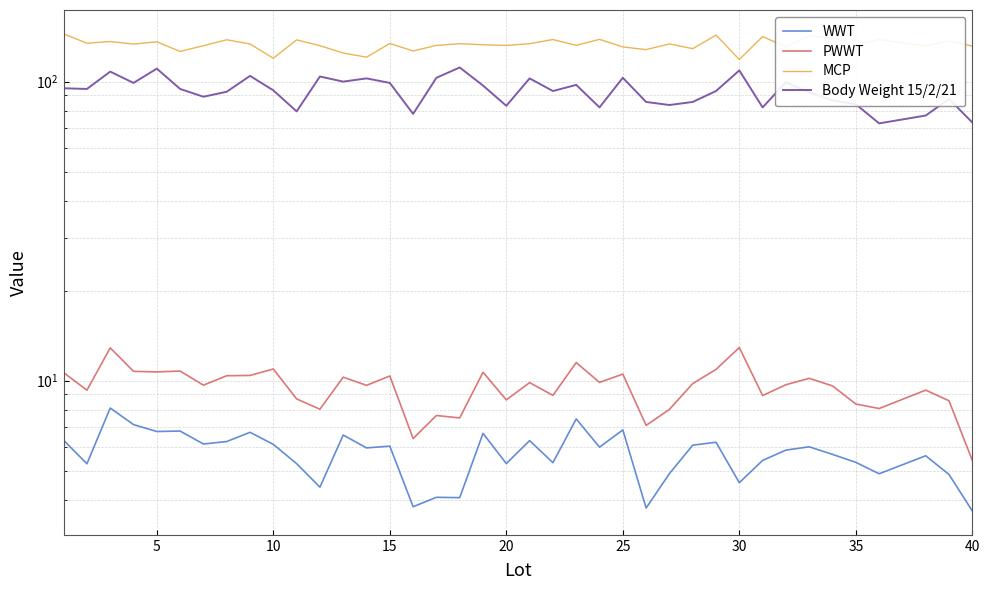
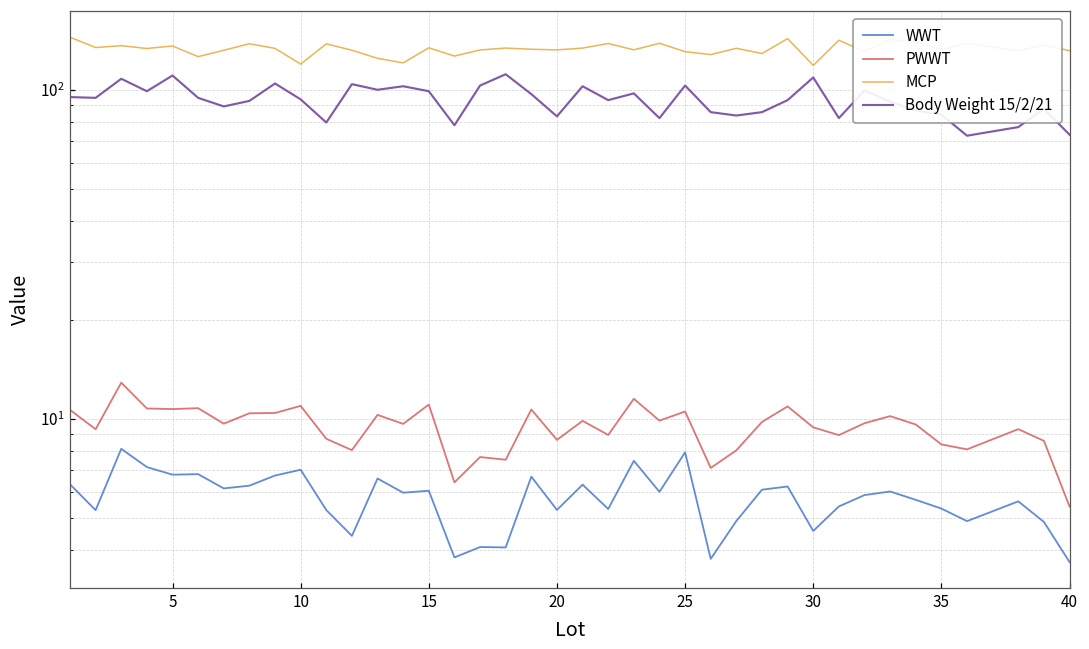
  {
    "WWT": {
      "5": 6.8,
-     "10": 6.1,
+     "10": 7.0,
      "15": 6.0,
      "20": 5.3,
-     "25": 6.8,
+     "25": 7.9,
      "30": 4.6,
      "35": 5.3,
      "40": 3.7
    },
    "PWWT": {
      "5": 10.7,
      "10": 10.9,
-     "15": 10.4,
+     "15": 11.0,
      "20": 8.6,
      "25": 10.5,
-     "30": 12.9,
+     "30": 9.4,
      "35": 8.4,
      "40": 5.4
    },
    "MCP": {
      "5": 140,
      "10": 120,
      "15": 130,
      "20": 130,
      "25": 130,
      "30": 119,
      "40": 130
    },
    "Body Weight 15/2/21": {
      "5": 111,
      "10": 94,
      "15": 99,
      "20": 83,
      "25": 103,
      "30": 109,
      "40": 73
    }
  }
